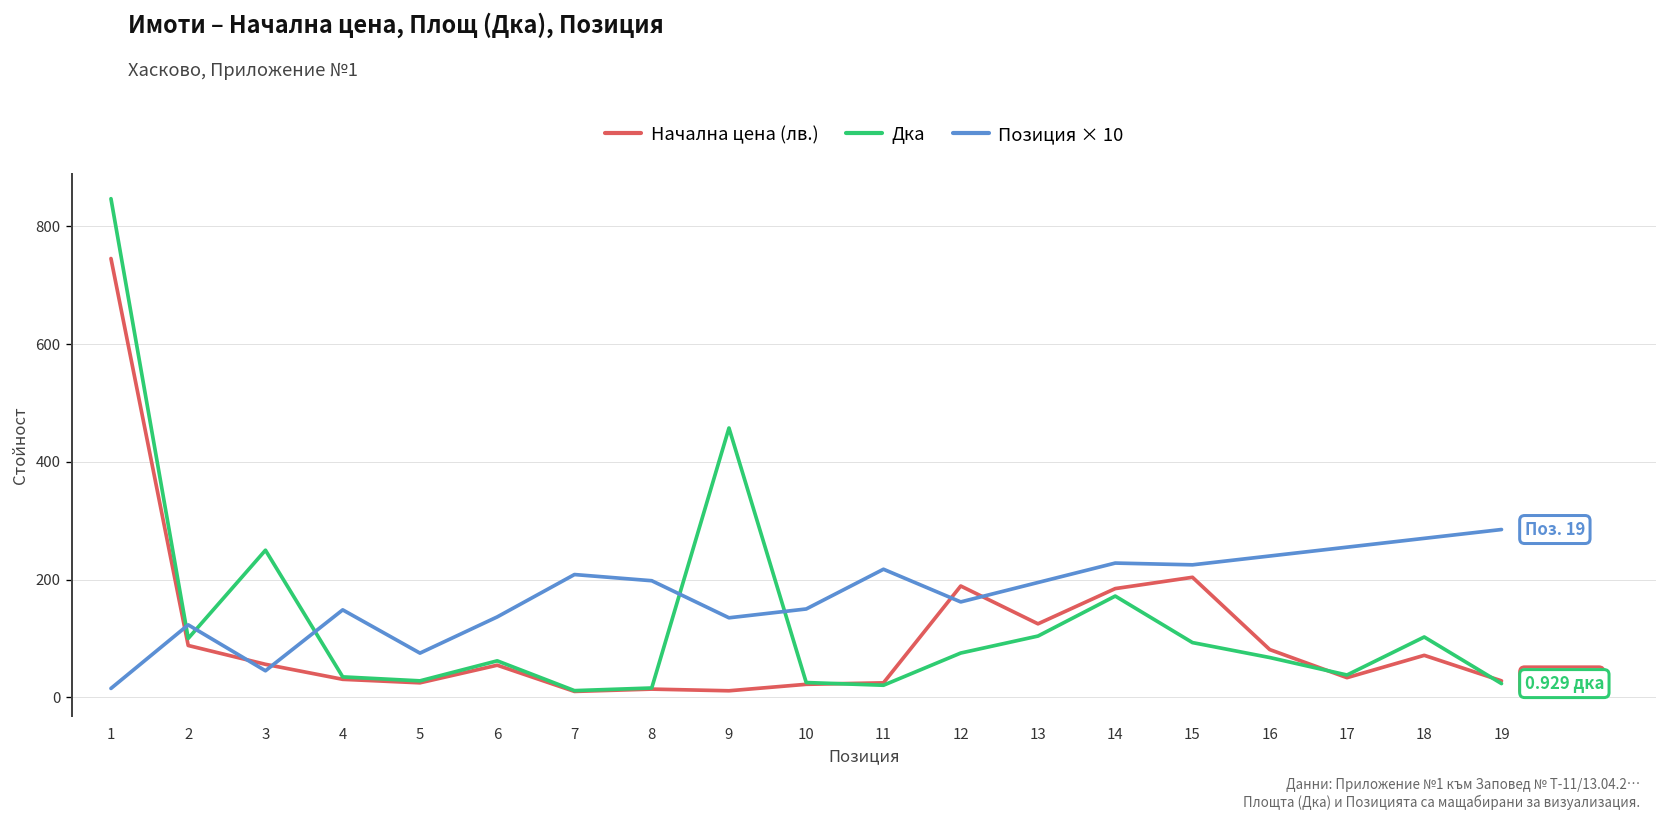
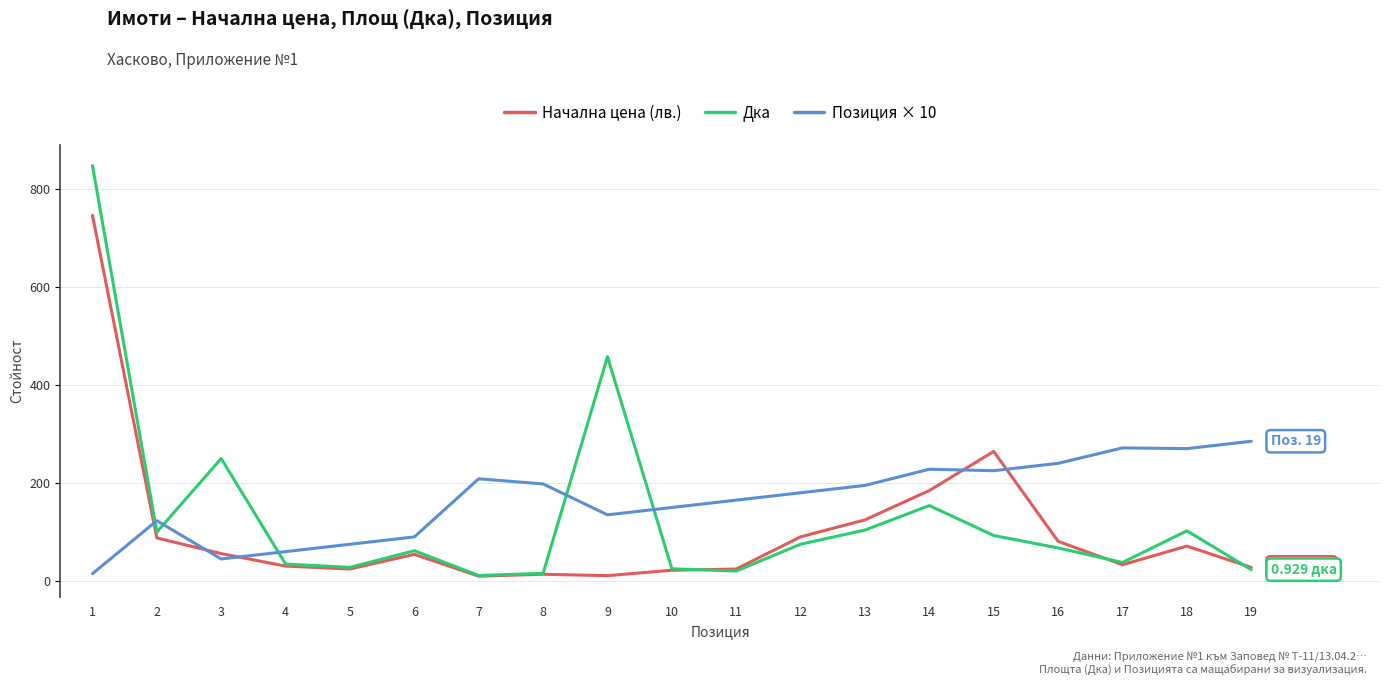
  {
    "Начална цена (лв.)": {
      "1": 750,
      "2": 90,
      "3": 60,
      "6": 50,
      "9": 10,
-     "12": 190,
+     "12": 90,
      "13": 120,
      "14": 180,
-     "15": 200,
+     "15": 260,
      "16": 80,
      "18": 70
    },
    "Дка": {
      "1": 850,
      "2": 100,
      "3": 250,
      "6": 60,
      "9": 460,
      "12": 80,
      "13": 100,
-     "14": 170,
+     "14": 150,
      "15": 90,
      "16": 70,
      "18": 100
    },
    "Позиция × 10": {
      "1": 20,
      "2": 120,
      "3": 50,
-     "4": 150,
+     "4": 60,
      "5": 80,
-     "6": 140,
+     "6": 90,
      "7": 210,
      "8": 200,
      "9": 140,
      "10": 150,
-     "11": 220,
-     "12": 160,
+     "11": 170,
+     "12": 180,
      "13": 200,
      "14": 230,
      "15": 230,
      "16": 240,
-     "17": 260,
+     "17": 270,
      "18": 270
    }
  }
